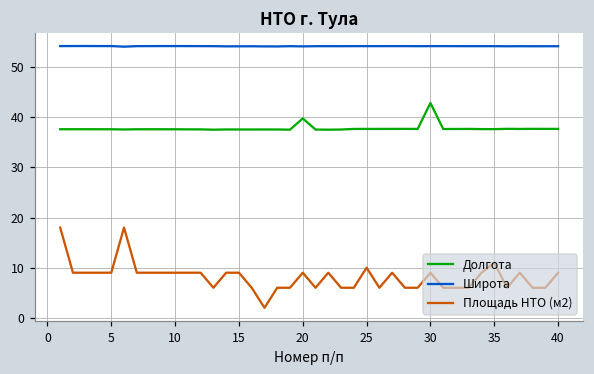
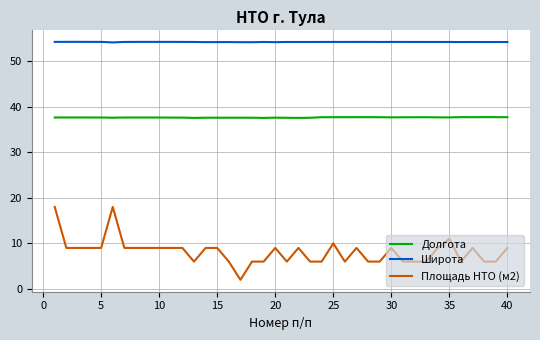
  {
    "Долгота": {
      "5": 38,
      "10": 38,
      "15": 38,
-     "20": 40,
+     "20": 38,
      "25": 38,
-     "30": 43,
+     "30": 38,
      "35": 38,
      "40": 38
    },
    "Широта": {
      "5": 54,
      "10": 54,
      "15": 54,
      "20": 54,
      "25": 54,
      "30": 54,
      "35": 54,
      "40": 54
    },
    "Площадь НТО (м2)": {
      "5": 9,
      "10": 9,
      "15": 9,
      "20": 9,
      "25": 10
    }
  }
